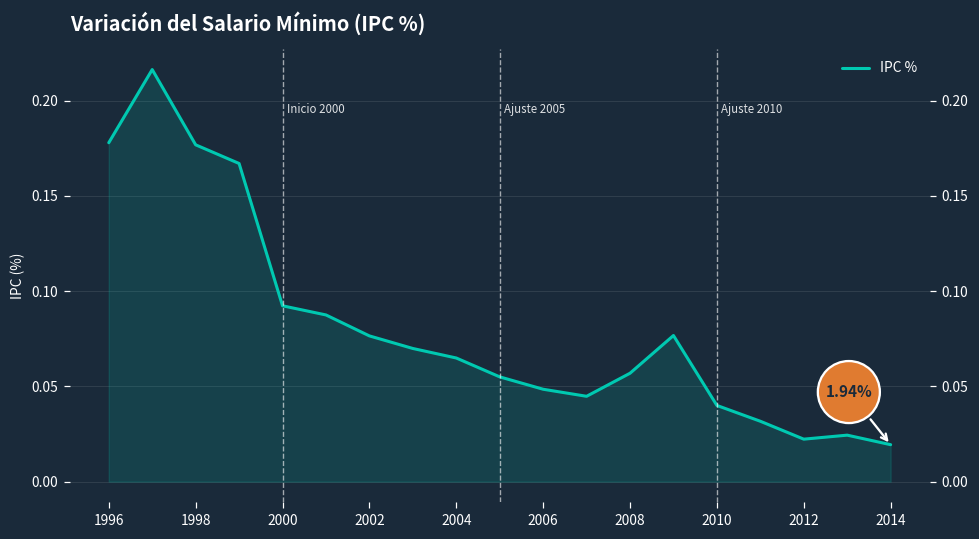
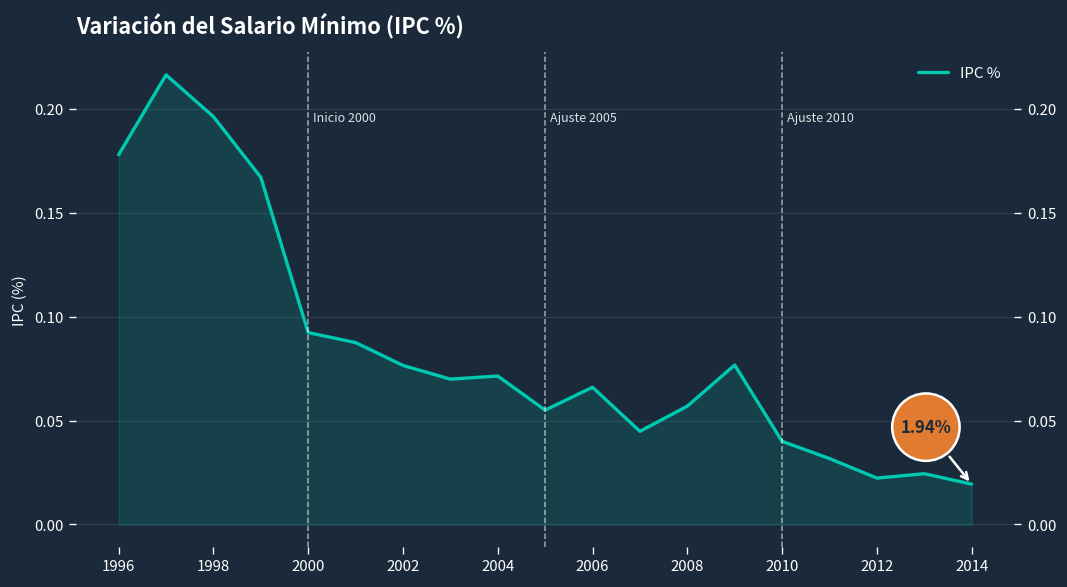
  {
    "1996": 0.178,
-   "1998": 0.177,
+   "1998": 0.196,
    "2000": 0.092,
    "2002": 0.077,
-   "2004": 0.065,
-   "2006": 0.049,
+   "2004": 0.071,
+   "2006": 0.066,
    "2008": 0.057,
    "2010": 0.040,
    "2012": 0.022,
    "2014": 0.019
  }
